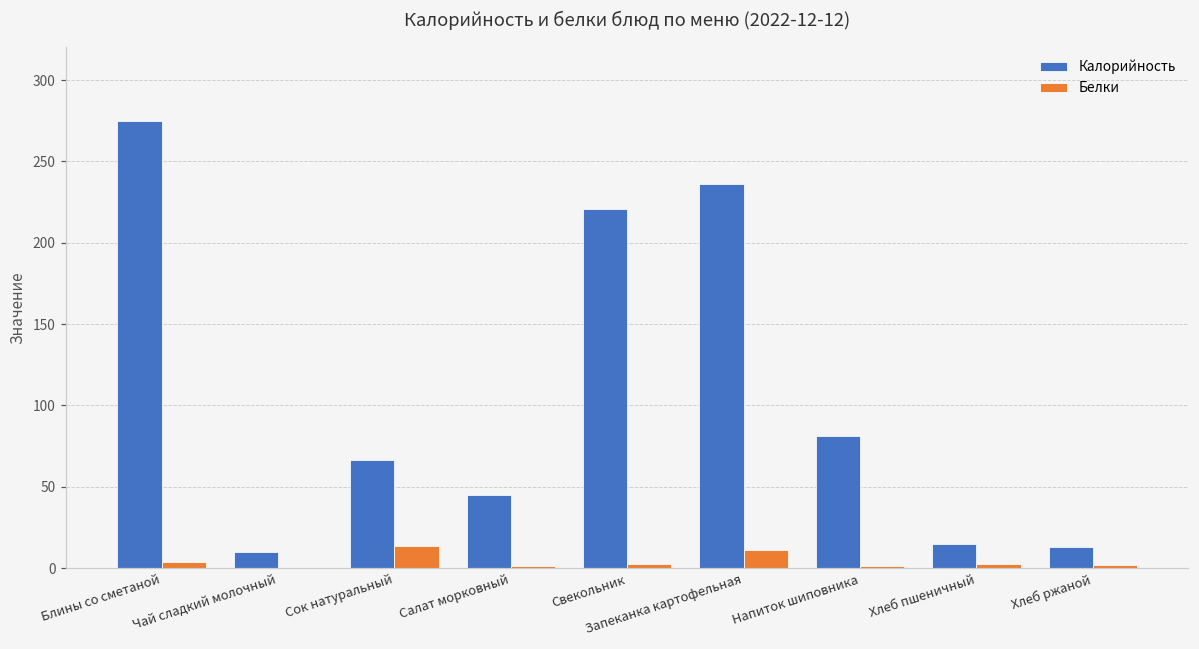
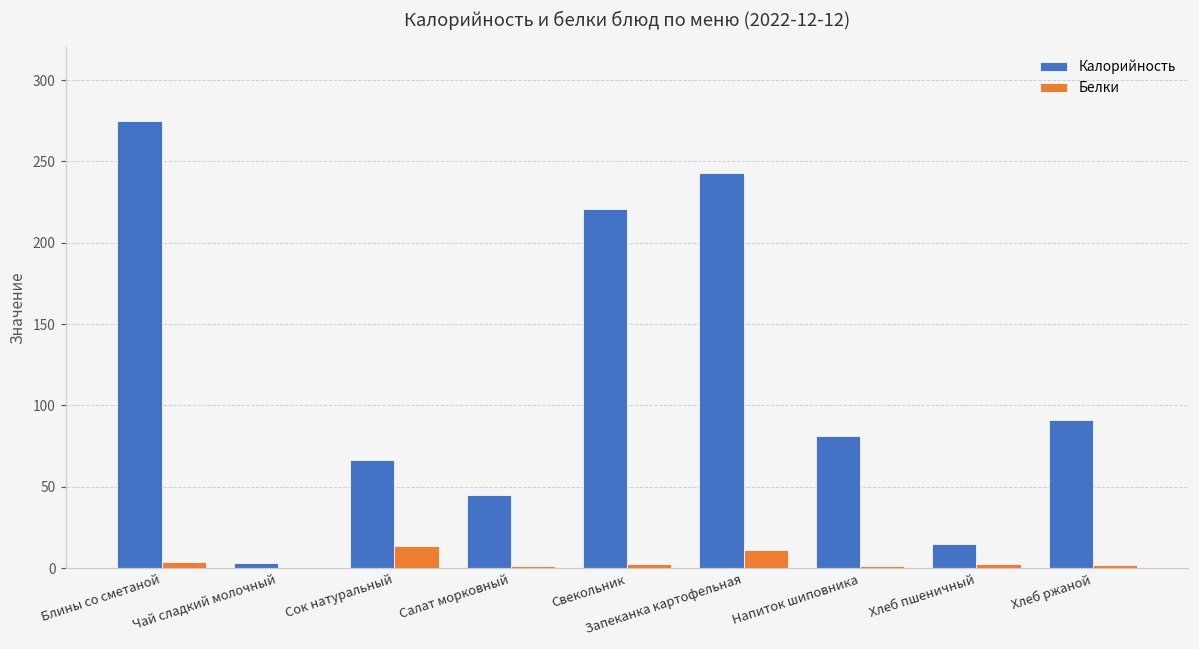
  {
    "Калорийность": {
      "Блины со сметаной": 275,
-     "Чай сладкий молочный": 10,
+     "Чай сладкий молочный": 3,
      "Сок натуральный": 66,
      "Салат морковный": 45,
      "Свекольник": 221,
-     "Запеканка картофельная": 236,
+     "Запеканка картофельная": 243,
      "Напиток шиповника": 81,
      "Хлеб пшеничный": 15,
-     "Хлеб ржаной": 13
+     "Хлеб ржаной": 91
    },
    "Белки": {
      "Блины со сметаной": 4,
      "Чай сладкий молочный": 0,
      "Сок натуральный": 14,
      "Свекольник": 2,
      "Запеканка картофельная": 11,
      "Хлеб пшеничный": 2,
      "Хлеб ржаной": 2
    }
  }
